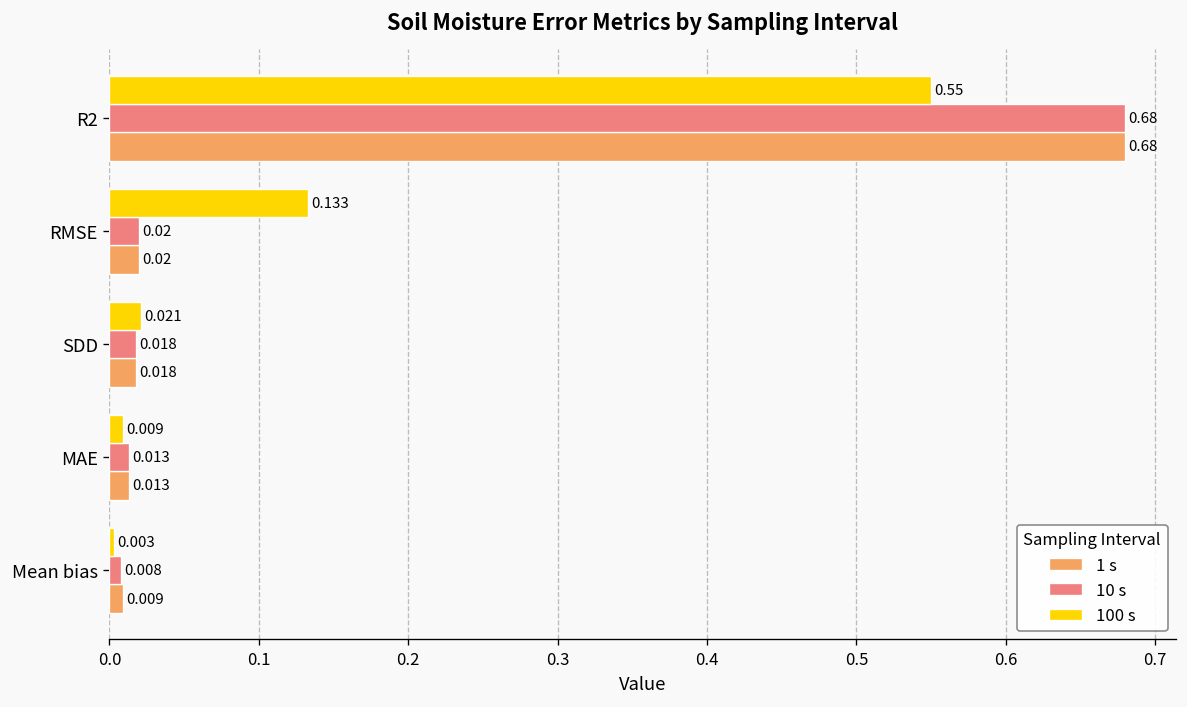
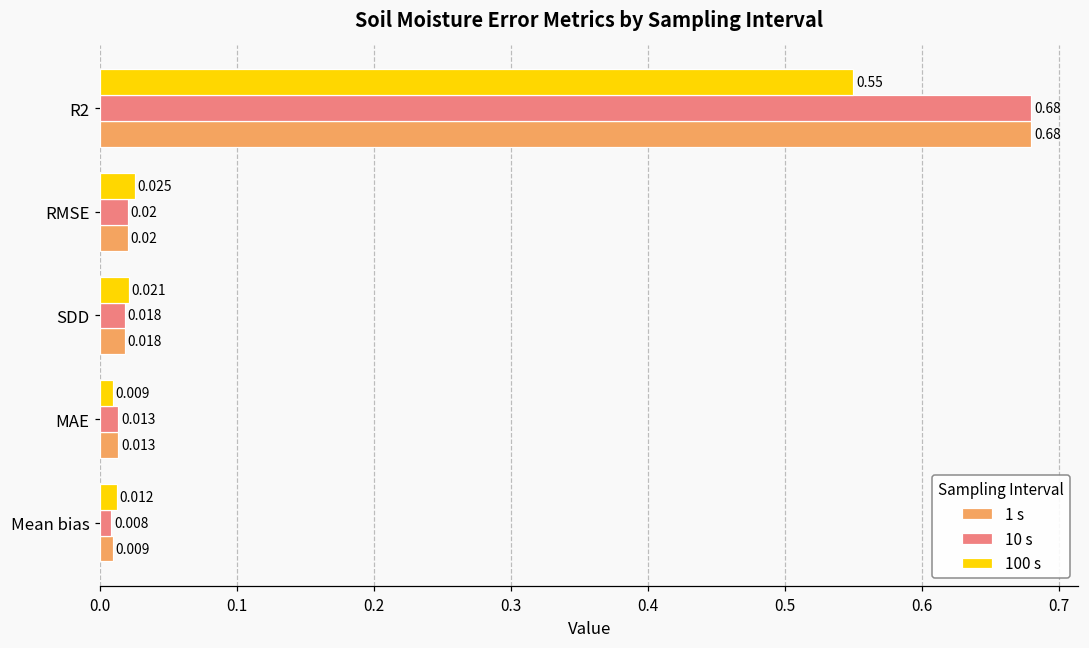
  {
    "100 s": {
      "R2": 0.55,
-     "RMSE": 0.133,
+     "RMSE": 0.025,
      "SDD": 0.021,
      "MAE": 0.009,
-     "Mean bias": 0.003
+     "Mean bias": 0.012
    }
  }
